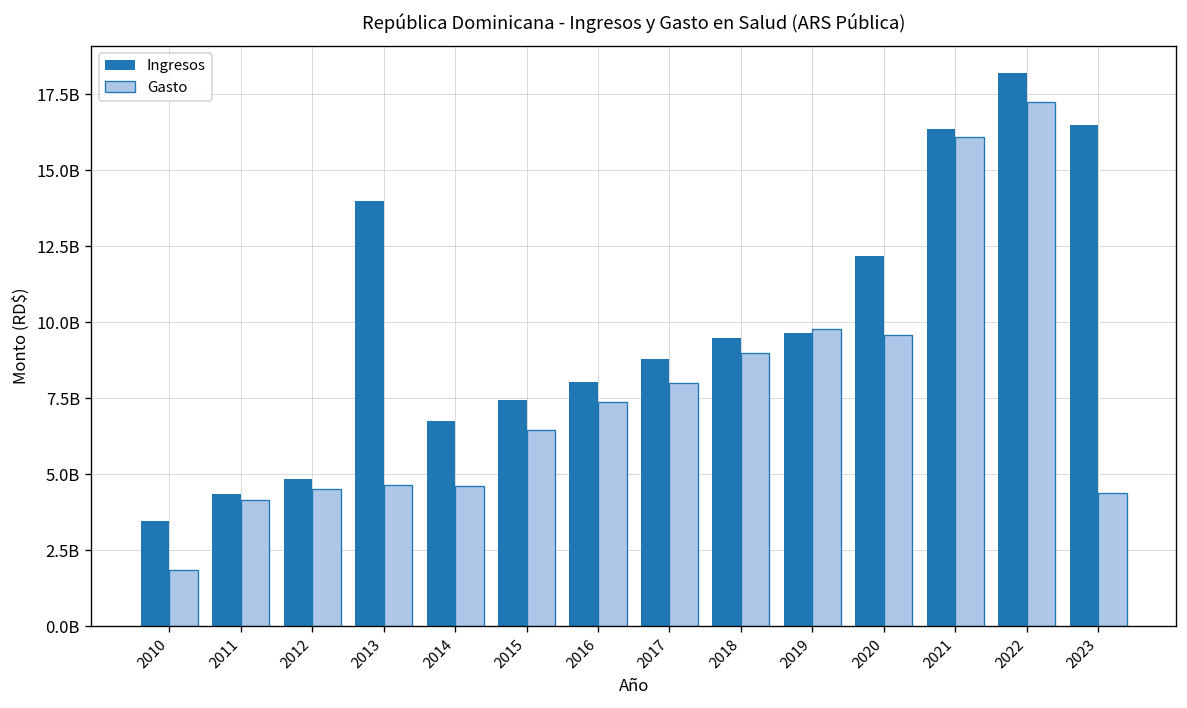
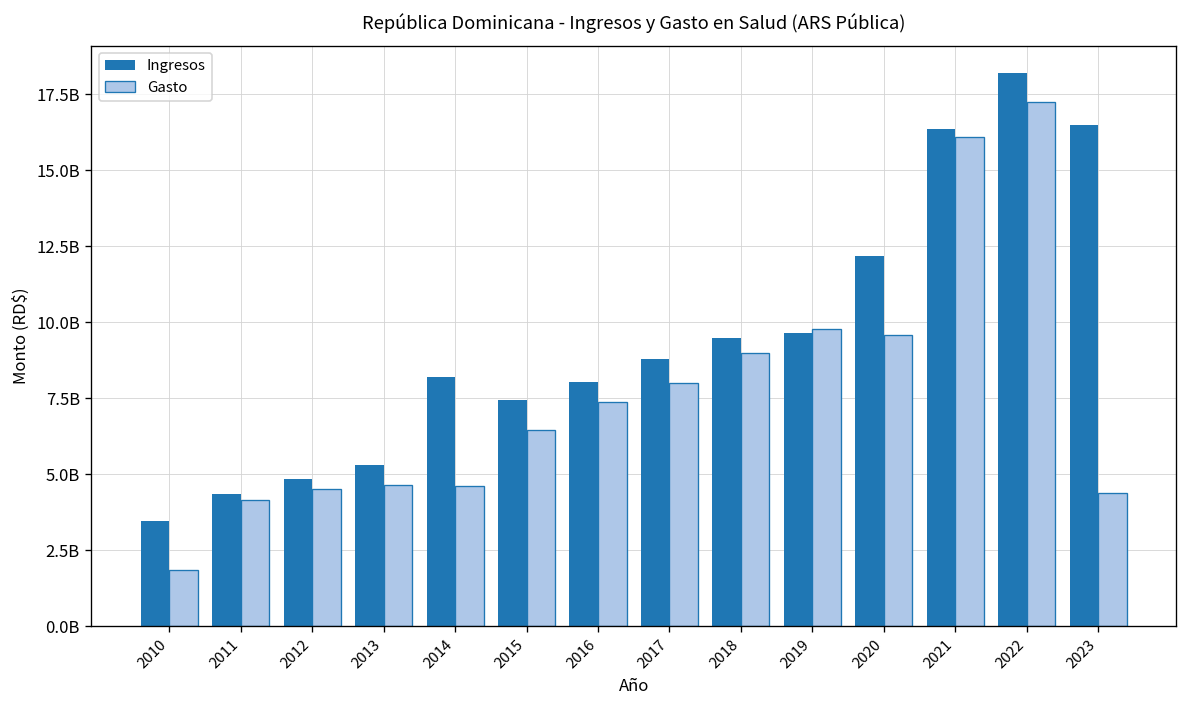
  {
    "Ingresos": {
      "2010": 3400000000,
      "2011": 4400000000,
      "2012": 4800000000,
-     "2013": 14000000000,
-     "2014": 6700000000,
+     "2013": 5300000000,
+     "2014": 8200000000,
      "2015": 7400000000,
      "2016": 8000000000,
      "2017": 8800000000,
      "2018": 9500000000,
      "2019": 9600000000,
      "2020": 12200000000,
      "2021": 16400000000,
      "2022": 18200000000,
      "2023": 16500000000
    },
    "Gasto": {
      "2010": 1800000000,
      "2011": 4100000000,
      "2012": 4500000000,
      "2013": 4700000000,
      "2014": 4600000000,
      "2015": 6400000000,
      "2016": 7400000000,
      "2017": 8000000000,
      "2018": 9000000000,
      "2019": 9800000000,
      "2020": 9600000000,
      "2021": 16100000000,
      "2022": 17200000000,
      "2023": 4400000000
    }
  }
